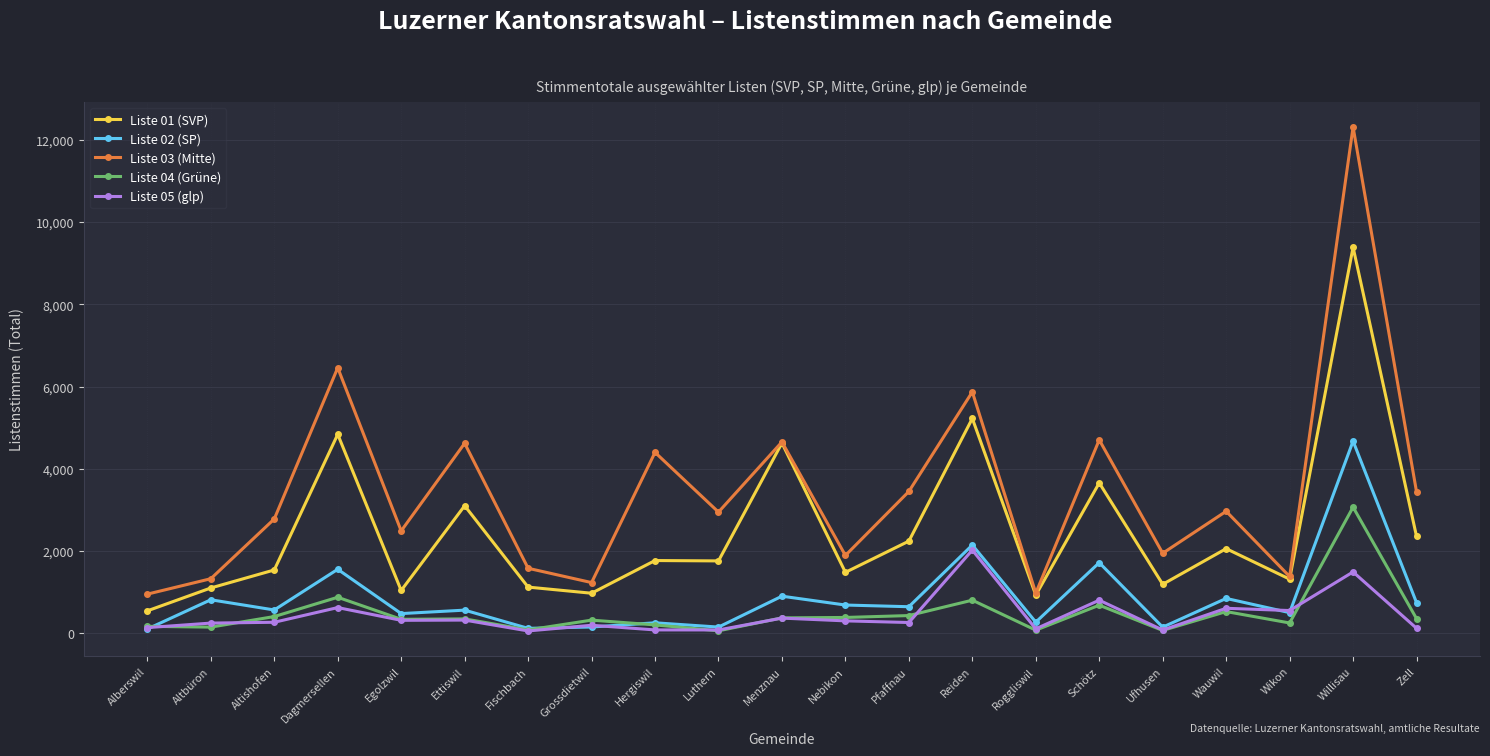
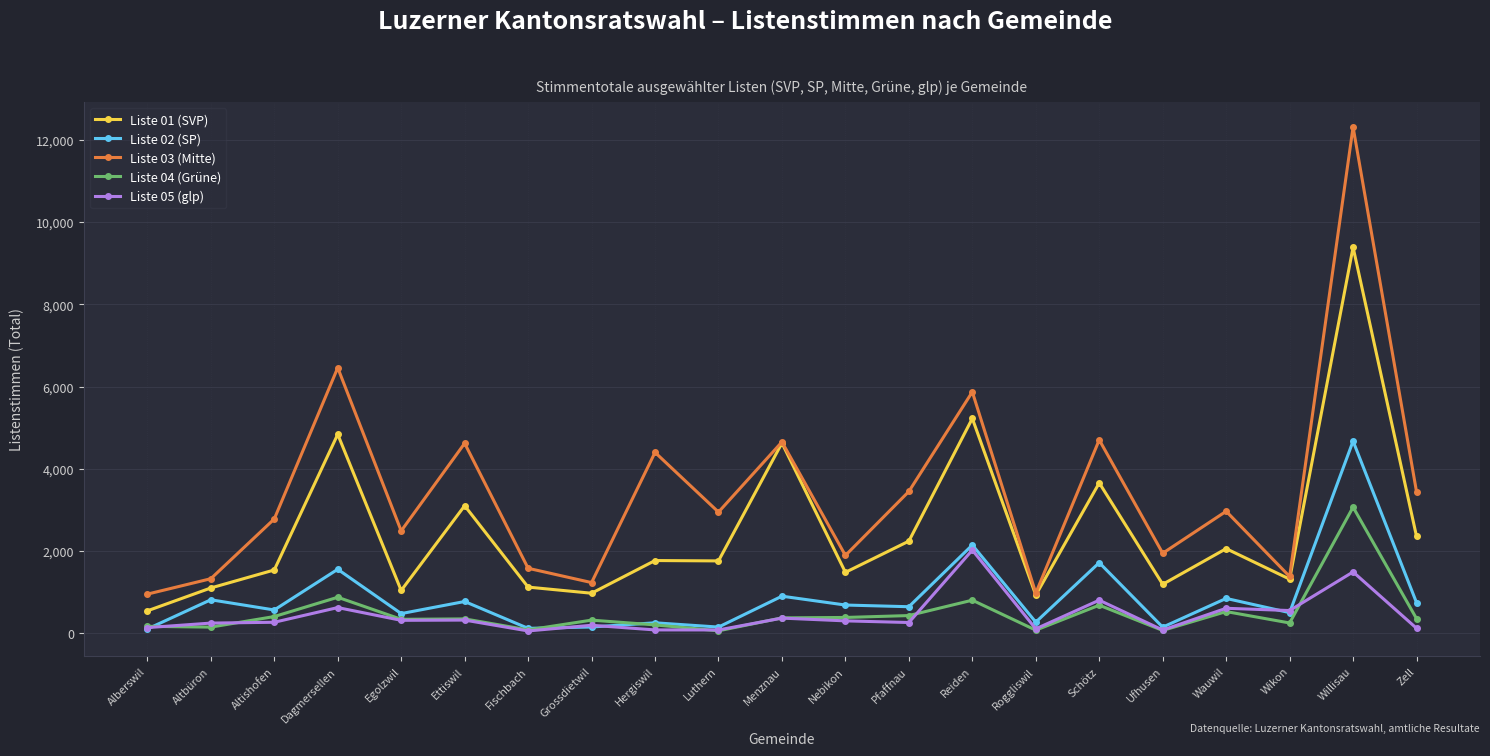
  {
    "Liste 01 (SVP)": {
      "Alberswil": "500",
      "Altbüron": "1,100",
      "Altishofen": "1,500",
      "Dagmersellen": "4,800",
      "Egolzwil": "1,000",
      "Ettiswil": "3,100",
      "Fischbach": "1,100",
      "Grossdietwil": "1,000",
      "Hergiswil": "1,800",
      "Luthern": "1,800",
      "Nebikon": "1,500",
      "Pfaffnau": "2,200",
      "Reiden": "5,200",
      "Schötz": "3,700",
      "Ufhusen": "1,200",
      "Wauwil": "2,100",
      "Wikon": "1,300",
      "Willisau": "9,400",
      "Zell": "2,400"
    },
    "Liste 02 (SP)": {
      "Altbüron": "800",
      "Altishofen": "600",
      "Dagmersellen": "1,600",
      "Egolzwil": "500",
-     "Ettiswil": "600",
+     "Ettiswil": "800",
      "Luthern": "200",
      "Menznau": "900",
      "Nebikon": "700",
      "Pfaffnau": "600",
      "Reiden": "2,100",
      "Roggliswil": "300",
      "Schötz": "1,700",
      "Ufhusen": "200",
      "Wauwil": "800",
      "Willisau": "4,700",
      "Zell": "700"
    },
    "Liste 03 (Mitte)": {
      "Alberswil": "1,000",
      "Altbüron": "1,300",
      "Altishofen": "2,800",
      "Dagmersellen": "6,500",
      "Egolzwil": "2,500",
      "Ettiswil": "4,600",
      "Fischbach": "1,600",
      "Grossdietwil": "1,200",
      "Hergiswil": "4,400",
      "Luthern": "2,900",
      "Nebikon": "1,900",
      "Pfaffnau": "3,500",
      "Reiden": "5,900",
      "Schötz": "4,700",
      "Ufhusen": "1,900",
      "Wauwil": "3,000",
      "Wikon": "1,400",
      "Willisau": "12,300",
      "Zell": "3,400"
    },
    "Liste 04 (Grüne)": {
      "Altbüron": "200",
      "Altishofen": "400",
      "Dagmersellen": "900",
      "Grossdietwil": "300",
      "Nebikon": "400",
      "Pfaffnau": "400",
      "Reiden": "800",
      "Schötz": "700",
      "Wauwil": "500",
      "Wikon": "300",
      "Willisau": "3,100",
      "Zell": "400"
    },
    "Liste 05 (glp)": {
      "Altbüron": "200",
      "Altishofen": "300",
      "Dagmersellen": "600",
      "Hergiswil": "100",
      "Nebikon": "300",
      "Pfaffnau": "300",
      "Reiden": "2,000",
      "Schötz": "800",
      "Wauwil": "600",
      "Willisau": "1,500",
      "Zell": "100"
    }
  }
